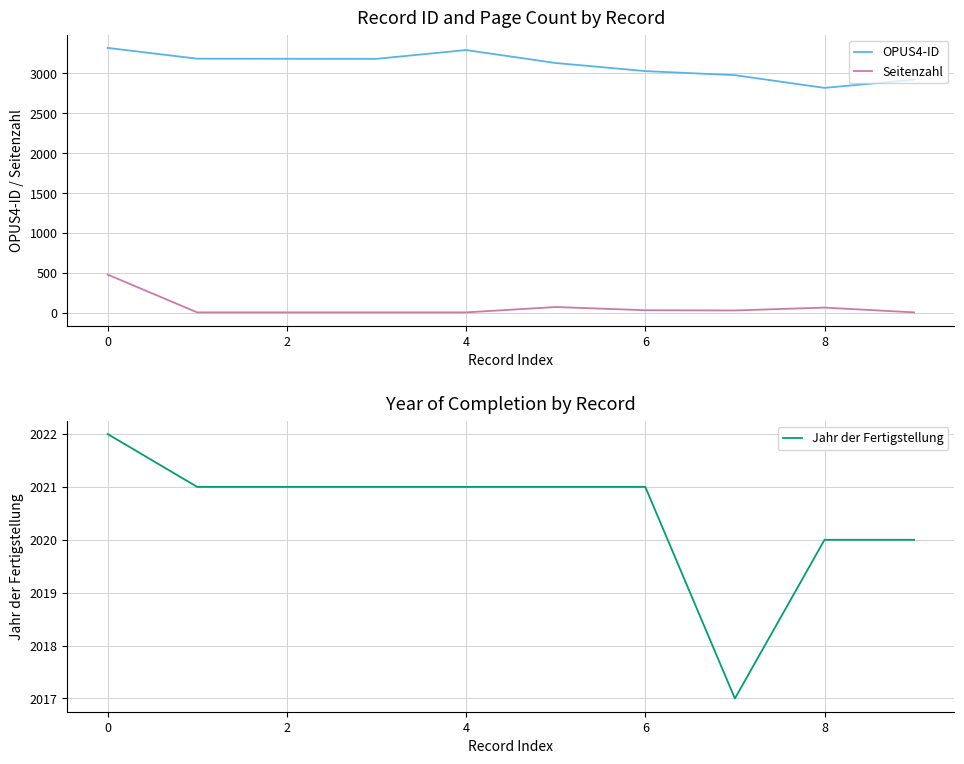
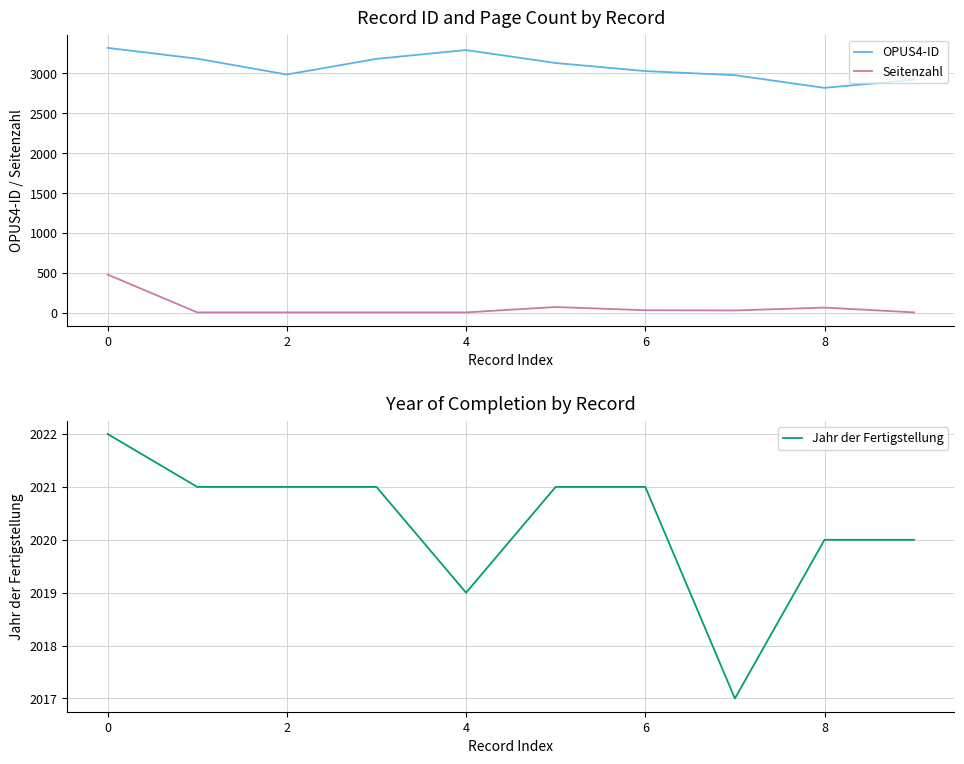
  {
    "Record ID and Page Count by Record": {
      "OPUS4-ID": {
        "0": 3300,
-       "2": 3200,
+       "2": 3000,
        "4": 3300,
        "6": 3000,
        "8": 2800
      },
      "Seitenzahl": {
        "0": 500,
        "2": 0,
        "4": 0,
        "6": 0,
        "8": 100
      }
    },
    "Year of Completion by Record": {
      "0": 2022,
      "2": 2021,
-     "4": 2021,
+     "4": 2019,
      "6": 2021,
      "8": 2020
    }
  }
